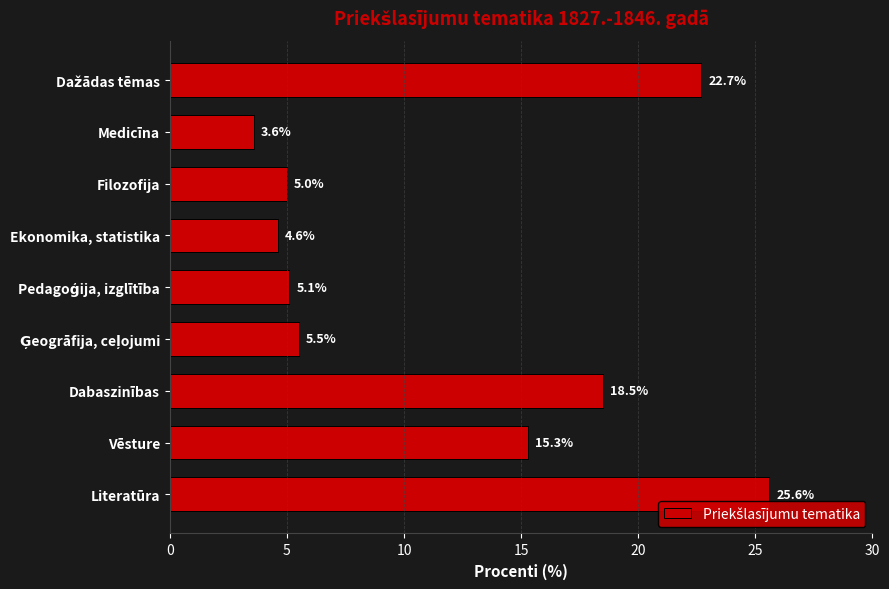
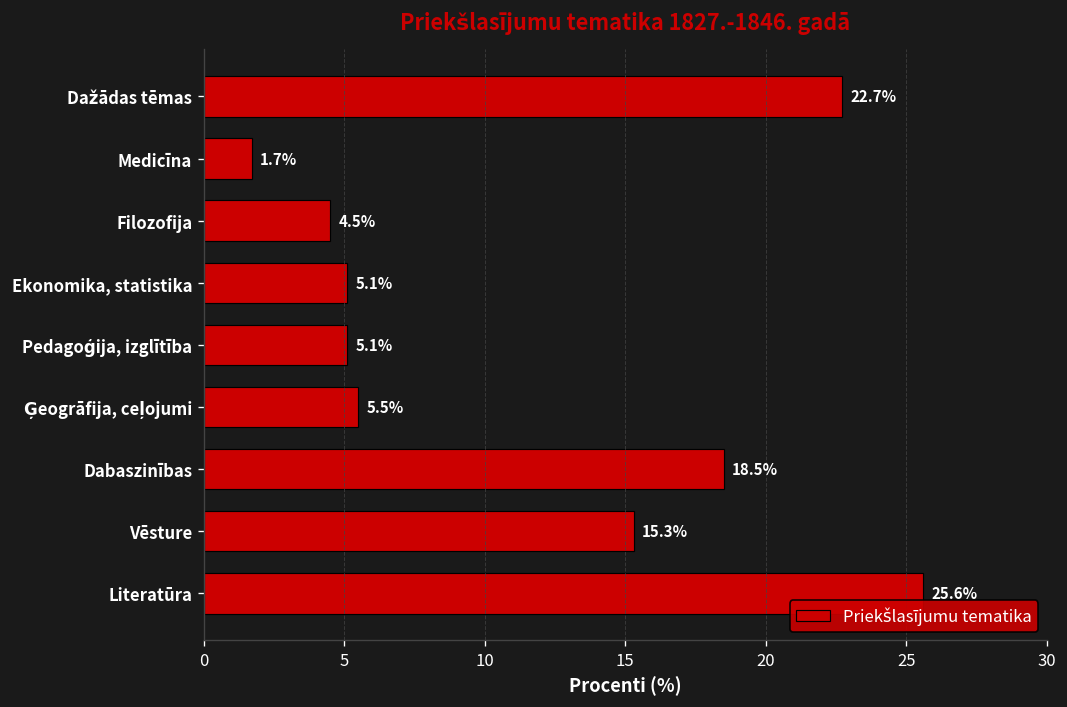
  {
    "Dažādas tēmas": "22.7%",
-   "Medicīna": "3.6%",
-   "Filozofija": "5.0%",
-   "Ekonomika, statistika": "4.6%",
+   "Medicīna": "1.7%",
+   "Filozofija": "4.5%",
+   "Ekonomika, statistika": "5.1%",
    "Pedagoģija, izglītība": "5.1%",
    "Ģeogrāfija, ceļojumi": "5.5%",
    "Dabaszinības": "18.5%",
    "Vēsture": "15.3%",
    "Literatūra": "25.6%"
  }
